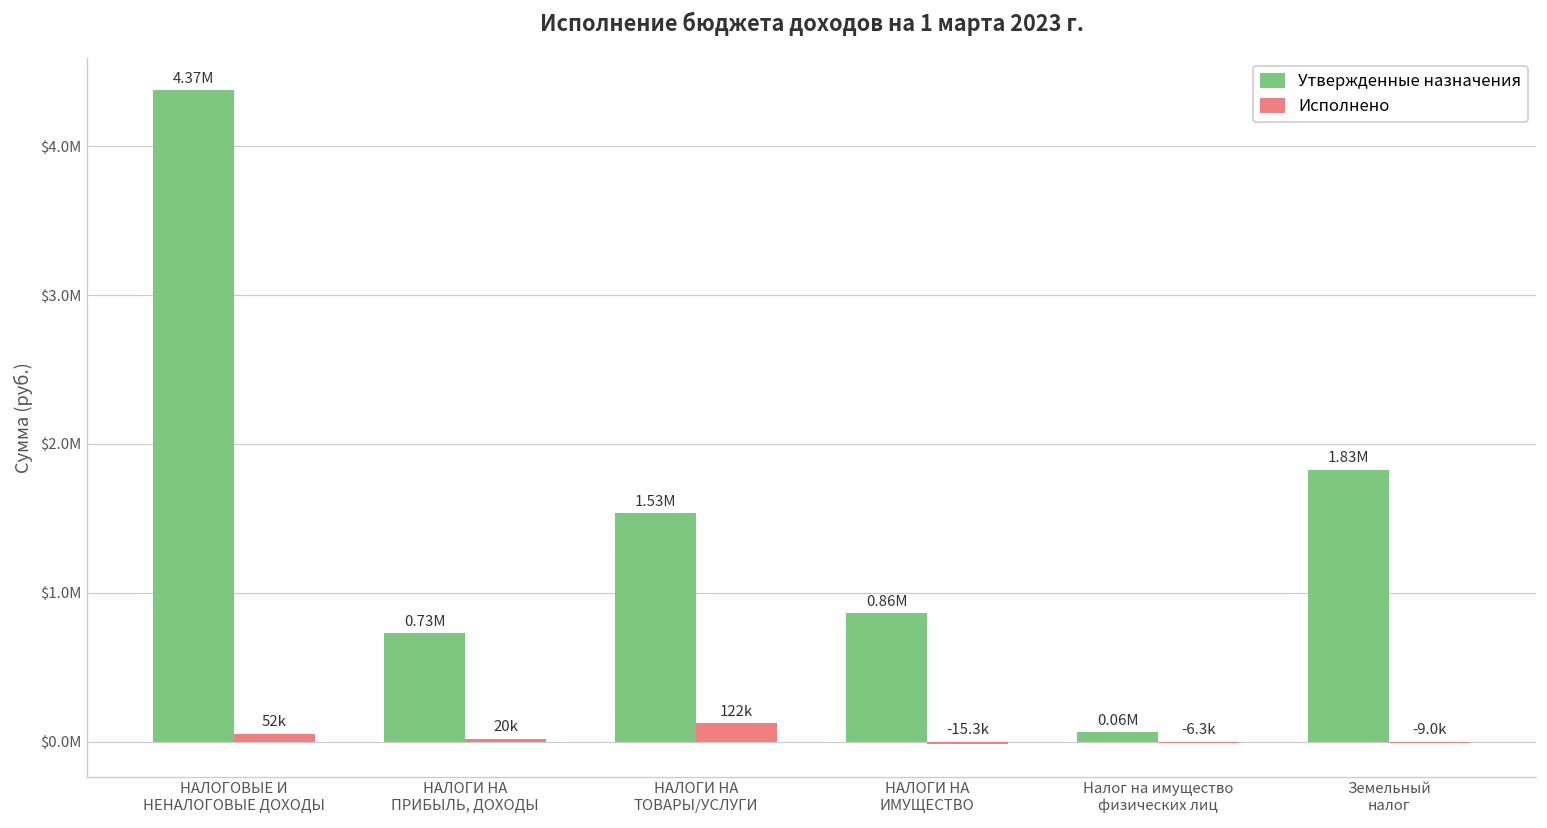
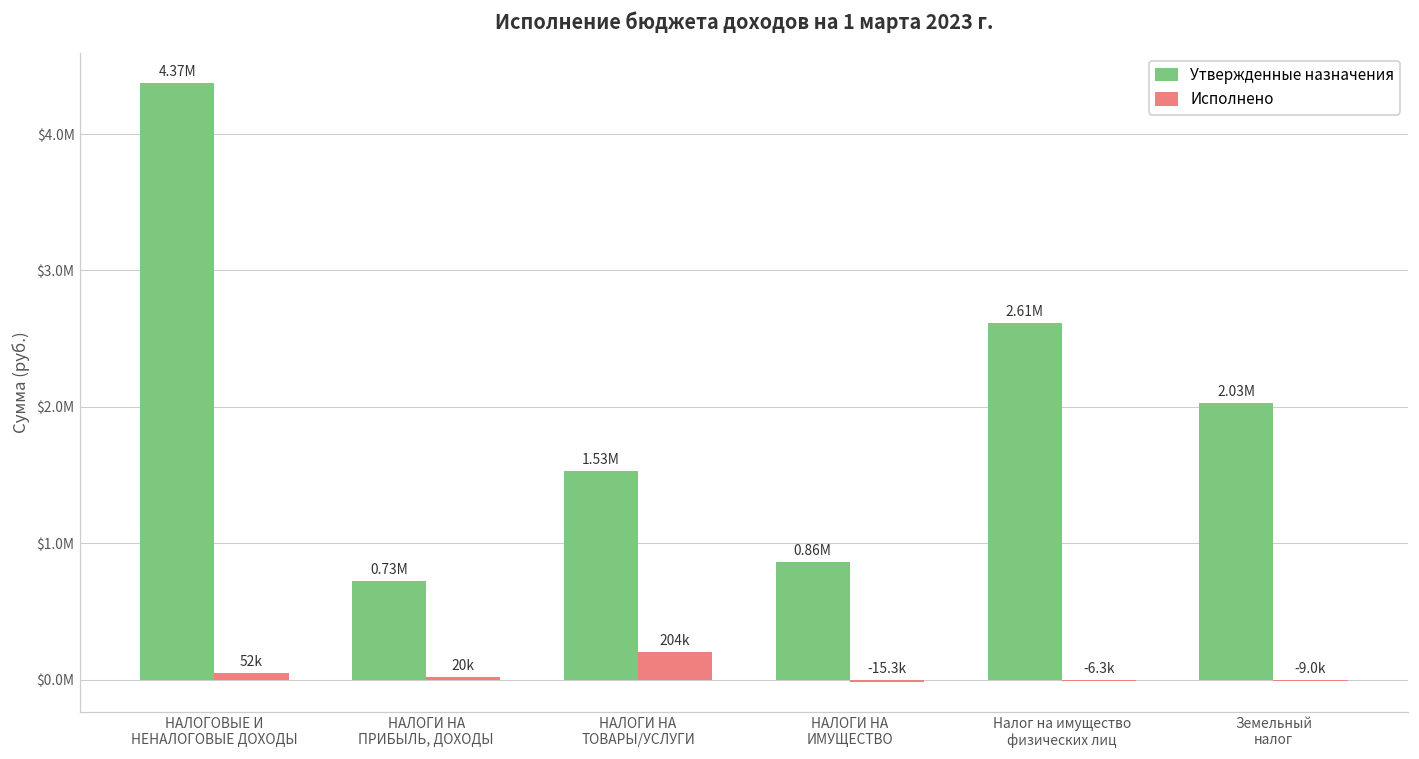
  {
    "Утвержденные назначения": {
-     "Налог на имущество физических лиц": "0.06М",
-     "Земельный налог": "1.83М"
+     "Налог на имущество физических лиц": "2.61М",
+     "Земельный налог": "2.03М"
    },
    "Исполнено": {
      "НАЛОГОВЫЕ И НЕНАЛОГОВЫЕ ДОХОДЫ": "52k",
      "НАЛОГИ НА ПРИБЫЛЬ, ДОХОДЫ": "20k",
-     "НАЛОГИ НА ТОВАРЫ/УСЛУГИ": "122k",
+     "НАЛОГИ НА ТОВАРЫ/УСЛУГИ": "204k",
      "НАЛОГИ НА ИМУЩЕСТВО": "-15.3k",
      "Налог на имущество физических лиц": "-6.3k",
      "Земельный налог": "-9.0k"
    }
  }
